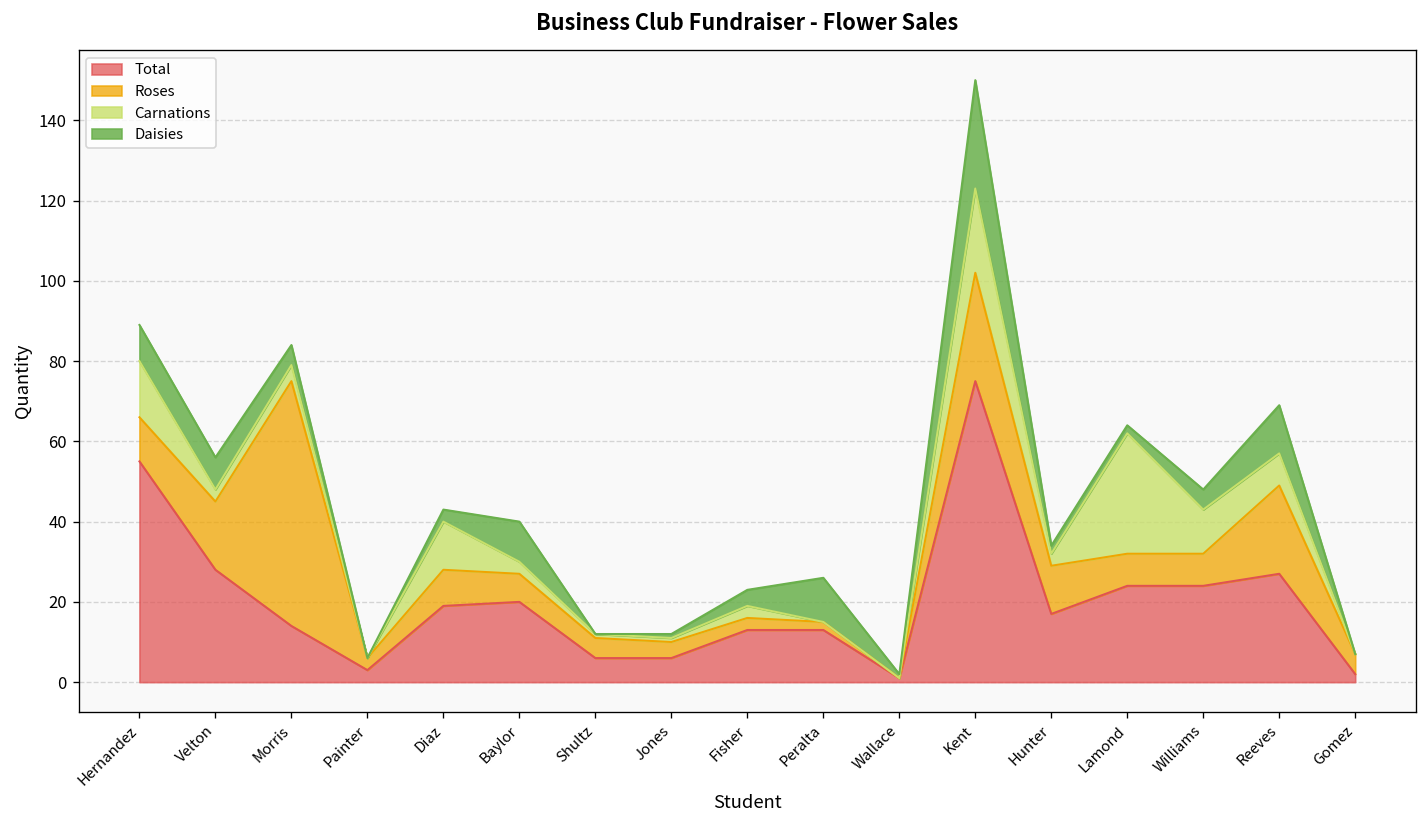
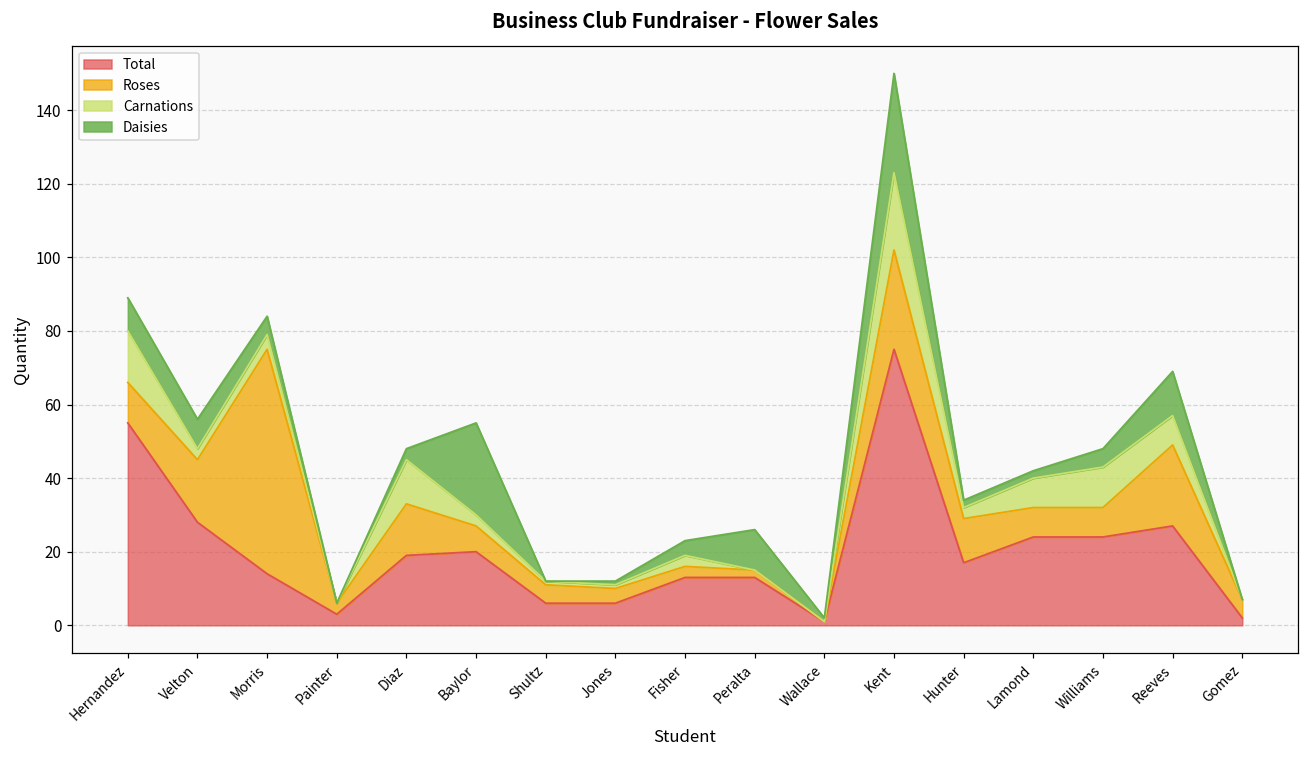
  {
    "Total": {
      "Hernandez": 55,
      "Velton": 28,
      "Morris": 14,
      "Painter": 3,
      "Diaz": 19,
      "Baylor": 20,
      "Shultz": 6,
      "Jones": 6,
      "Fisher": 13,
      "Peralta": 13,
      "Kent": 75,
      "Hunter": 17,
      "Lamond": 24,
      "Williams": 24,
      "Reeves": 27,
      "Gomez": 2
    },
    "Roses": {
      "Hernandez": 11,
      "Velton": 17,
      "Morris": 61,
-     "Diaz": 9,
+     "Diaz": 14,
      "Baylor": 7,
      "Shultz": 5,
      "Jones": 4,
      "Fisher": 3,
      "Kent": 27,
      "Hunter": 12,
      "Lamond": 8,
      "Williams": 8,
      "Reeves": 22
    },
    "Carnations": {
      "Hernandez": 14,
      "Velton": 3,
      "Morris": 4,
      "Diaz": 12,
      "Baylor": 3,
      "Jones": 1,
      "Fisher": 3,
      "Kent": 21,
      "Hunter": 3,
-     "Lamond": 30,
+     "Lamond": 8,
      "Williams": 11,
      "Reeves": 8
    },
    "Daisies": {
      "Hernandez": 9,
      "Velton": 8,
      "Morris": 5,
      "Diaz": 3,
-     "Baylor": 10,
+     "Baylor": 25,
      "Jones": 1,
      "Fisher": 4,
      "Peralta": 11,
      "Wallace": 1,
      "Kent": 27,
      "Hunter": 2,
      "Lamond": 2,
      "Williams": 5,
      "Reeves": 12
    }
  }
